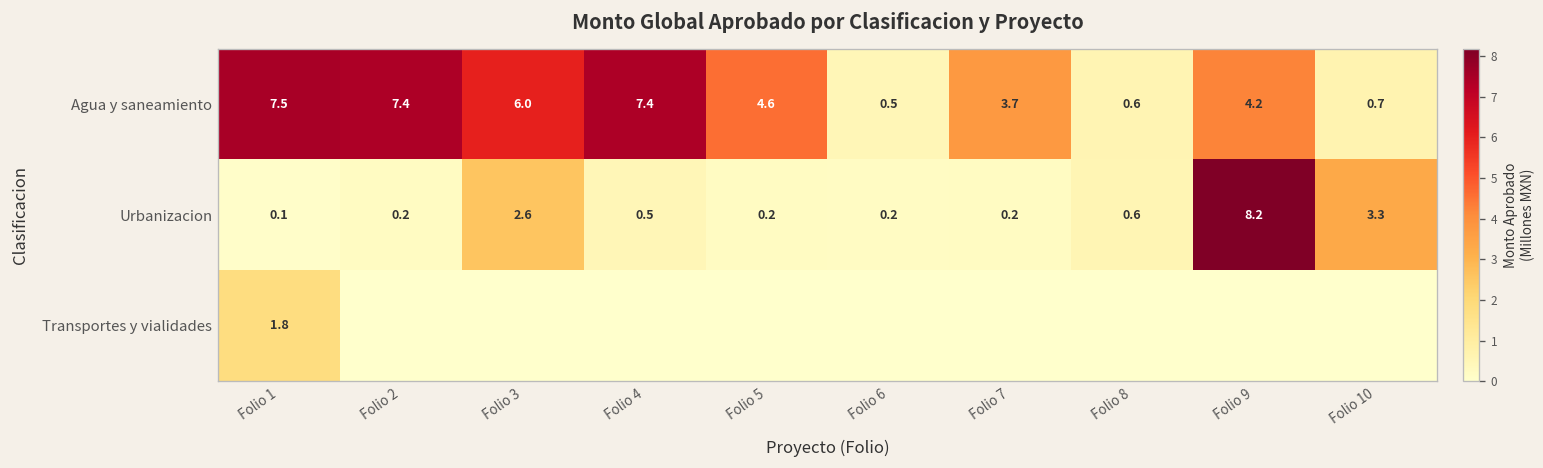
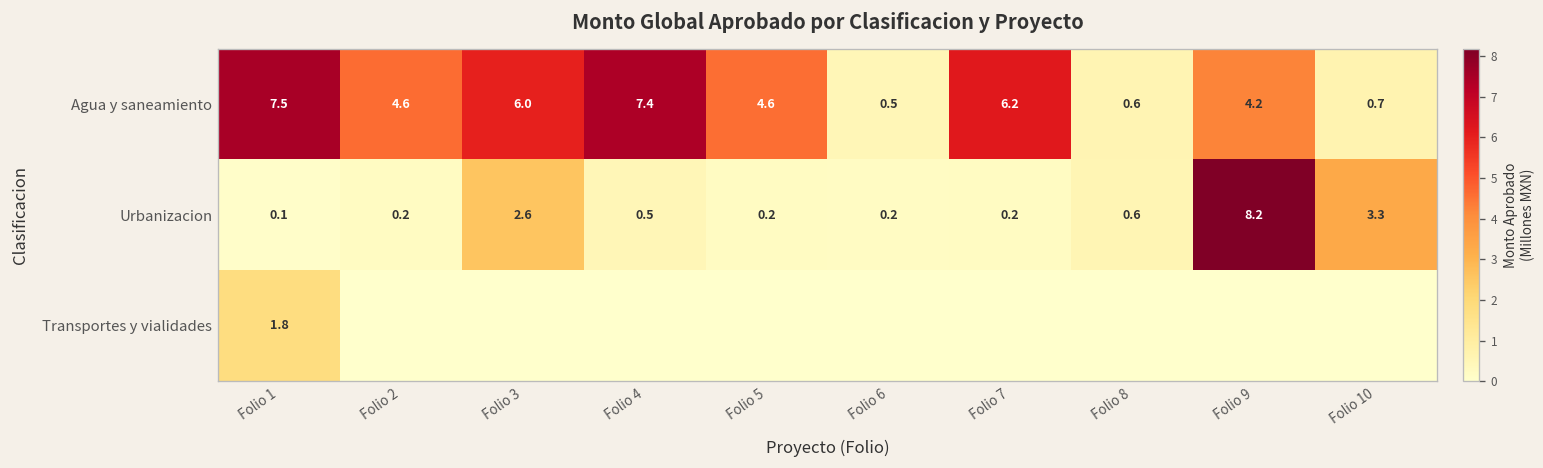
  {
    "Agua y saneamiento": {
      "Folio 1": 7.5,
-     "Folio 2": 7.4,
+     "Folio 2": 4.6,
      "Folio 3": 6.0,
      "Folio 4": 7.4,
      "Folio 5": 4.6,
      "Folio 6": 0.5,
-     "Folio 7": 3.7,
+     "Folio 7": 6.2,
      "Folio 8": 0.6,
      "Folio 9": 4.2,
      "Folio 10": 0.7
    },
    "Urbanizacion": {
      "Folio 1": 0.1,
      "Folio 2": 0.2,
      "Folio 3": 2.6,
      "Folio 4": 0.5,
      "Folio 5": 0.2,
      "Folio 6": 0.2,
      "Folio 7": 0.2,
      "Folio 8": 0.6,
      "Folio 9": 8.2,
      "Folio 10": 3.3
    },
    "Transportes y vialidades": {
      "Folio 1": 1.8
    }
  }
